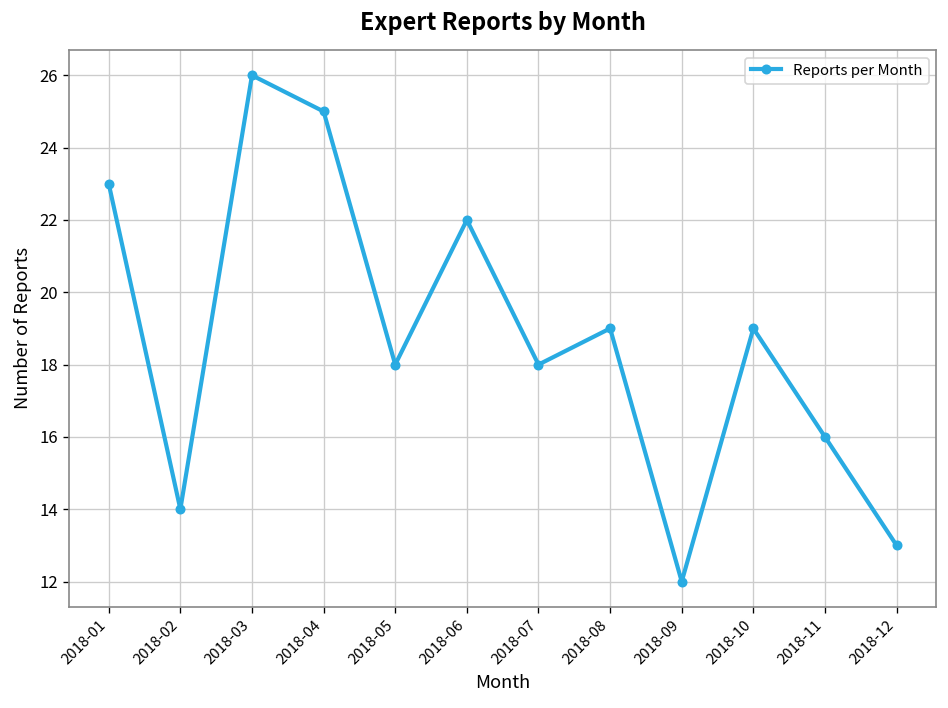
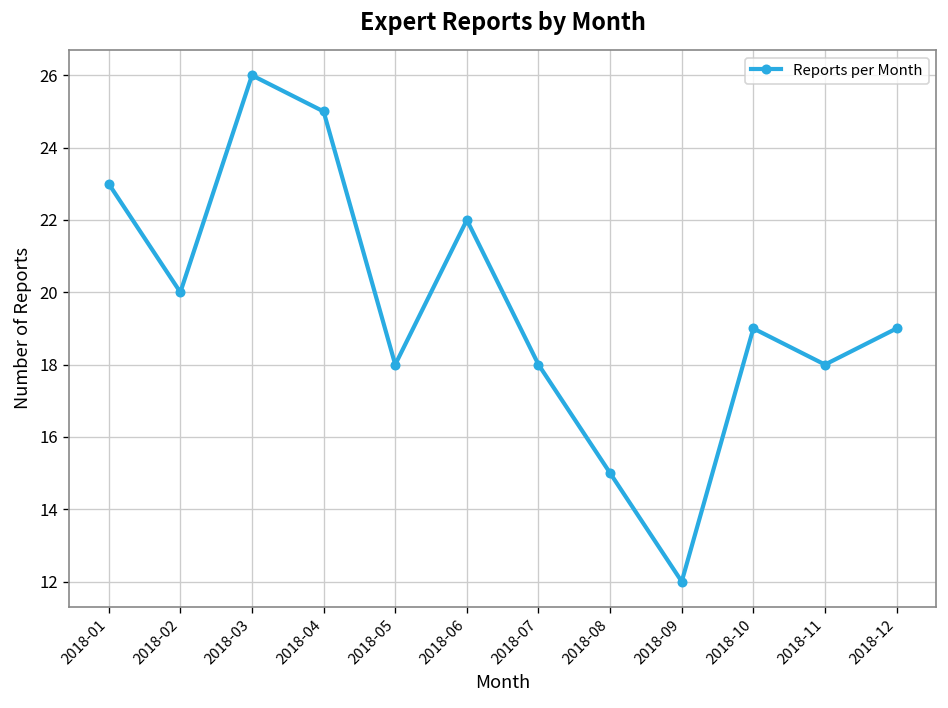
  {
    "2018-01": 23,
-   "2018-02": 14,
+   "2018-02": 20,
    "2018-03": 26,
    "2018-04": 25,
    "2018-05": 18,
    "2018-06": 22,
    "2018-07": 18,
-   "2018-08": 19,
+   "2018-08": 15,
    "2018-09": 12,
    "2018-10": 19,
-   "2018-11": 16,
-   "2018-12": 13
+   "2018-11": 18,
+   "2018-12": 19
  }
